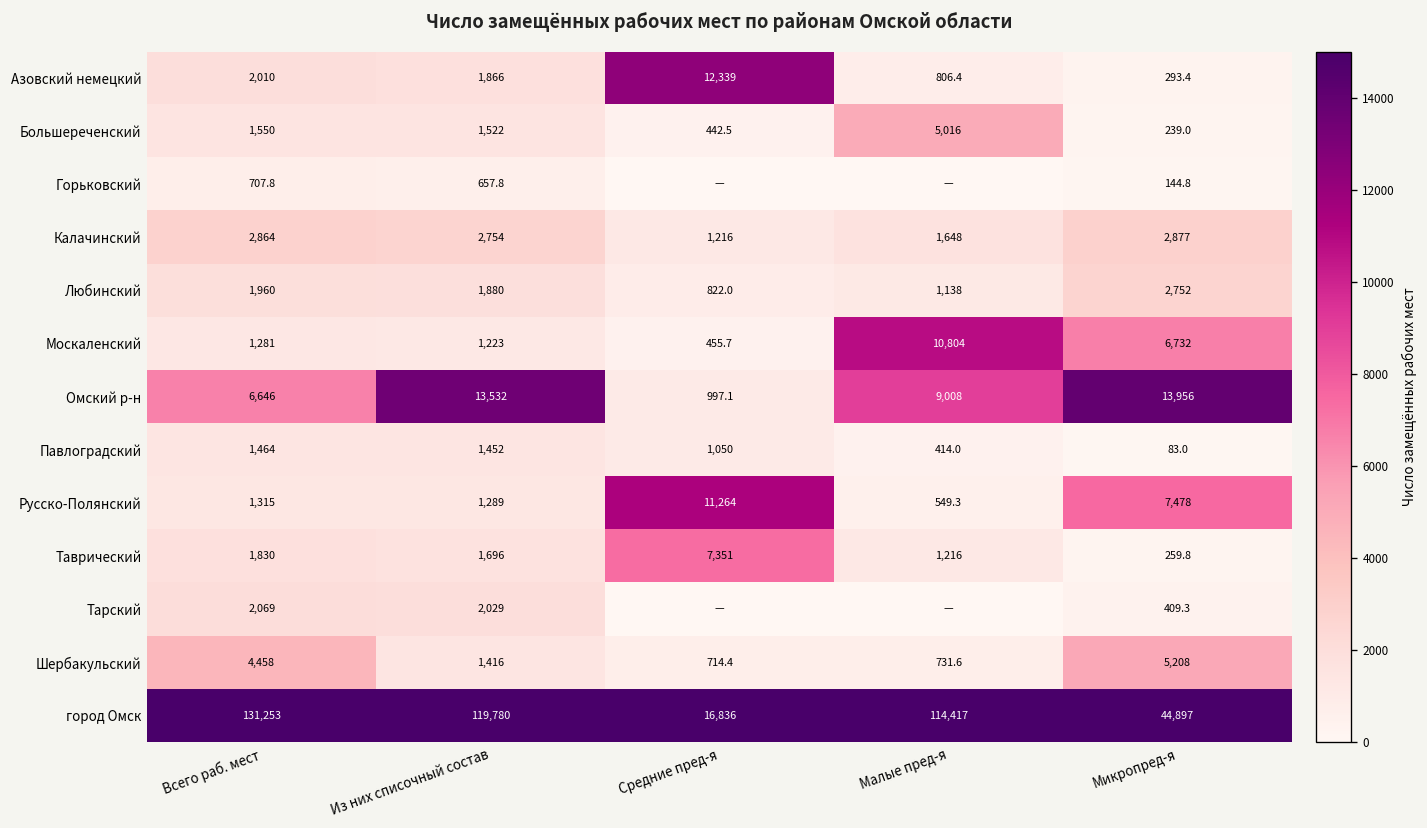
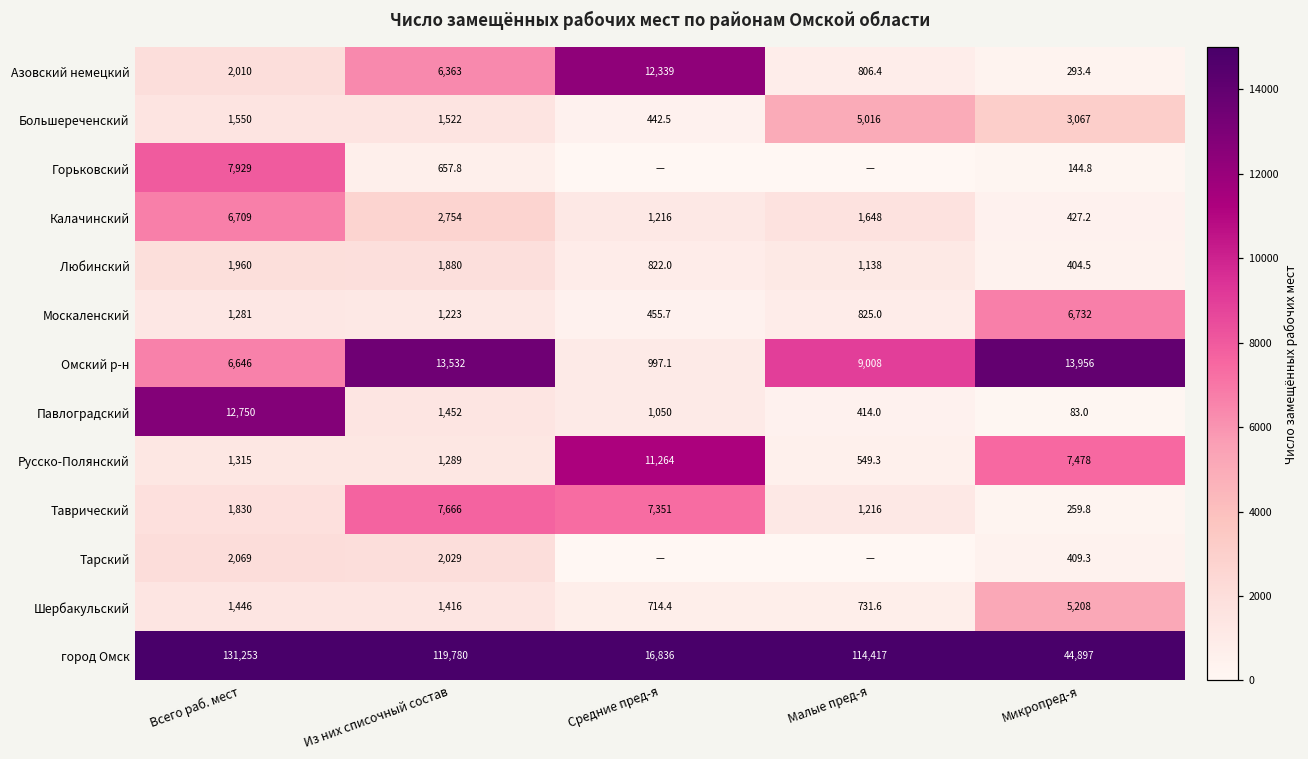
  {
    "Азовский немецкий": {
      "Всего раб. мест": "2,010",
-     "Из них списочный состав": "1,866",
+     "Из них списочный состав": "6,363",
      "Средние пред-я": "12,339",
      "Малые пред-я": "806.4",
      "Микропред-я": "293.4"
    },
    "Большереченский": {
      "Всего раб. мест": "1,550",
      "Из них списочный состав": "1,522",
      "Средние пред-я": "442.5",
      "Малые пред-я": "5,016",
-     "Микропред-я": "239.0"
+     "Микропред-я": "3,067"
    },
    "Горьковский": {
-     "Всего раб. мест": "707.8",
+     "Всего раб. мест": "7,929",
      "Из них списочный состав": "657.8",
      "Микропред-я": "144.8"
    },
    "Калачинский": {
-     "Всего раб. мест": "2,864",
+     "Всего раб. мест": "6,709",
      "Из них списочный состав": "2,754",
      "Средние пред-я": "1,216",
      "Малые пред-я": "1,648",
-     "Микропред-я": "2,877"
+     "Микропред-я": "427.2"
    },
    "Любинский": {
      "Всего раб. мест": "1,960",
      "Из них списочный состав": "1,880",
      "Средние пред-я": "822.0",
      "Малые пред-я": "1,138",
-     "Микропред-я": "2,752"
+     "Микропред-я": "404.5"
    },
    "Москаленский": {
      "Всего раб. мест": "1,281",
      "Из них списочный состав": "1,223",
      "Средние пред-я": "455.7",
-     "Малые пред-я": "10,804",
+     "Малые пред-я": "825.0",
      "Микропред-я": "6,732"
    },
    "Омский р-н": {
      "Всего раб. мест": "6,646",
      "Из них списочный состав": "13,532",
      "Средние пред-я": "997.1",
      "Малые пред-я": "9,008",
      "Микропред-я": "13,956"
    },
    "Павлоградский": {
-     "Всего раб. мест": "1,464",
+     "Всего раб. мест": "12,750",
      "Из них списочный состав": "1,452",
      "Средние пред-я": "1,050",
      "Малые пред-я": "414.0",
      "Микропред-я": "83.0"
    },
    "Русско-Полянский": {
      "Всего раб. мест": "1,315",
      "Из них списочный состав": "1,289",
      "Средние пред-я": "11,264",
      "Малые пред-я": "549.3",
      "Микропред-я": "7,478"
    },
    "Таврический": {
      "Всего раб. мест": "1,830",
-     "Из них списочный состав": "1,696",
+     "Из них списочный состав": "7,666",
      "Средние пред-я": "7,351",
      "Малые пред-я": "1,216",
      "Микропред-я": "259.8"
    },
    "Тарский": {
      "Всего раб. мест": "2,069",
      "Из них списочный состав": "2,029",
      "Микропред-я": "409.3"
    },
    "Шербакульский": {
-     "Всего раб. мест": "4,458",
+     "Всего раб. мест": "1,446",
      "Из них списочный состав": "1,416",
      "Средние пред-я": "714.4",
      "Малые пред-я": "731.6",
      "Микропред-я": "5,208"
    },
    "город Омск": {
      "Всего раб. мест": "131,253",
      "Из них списочный состав": "119,780",
      "Средние пред-я": "16,836",
      "Малые пред-я": "114,417",
      "Микропред-я": "44,897"
    }
  }
